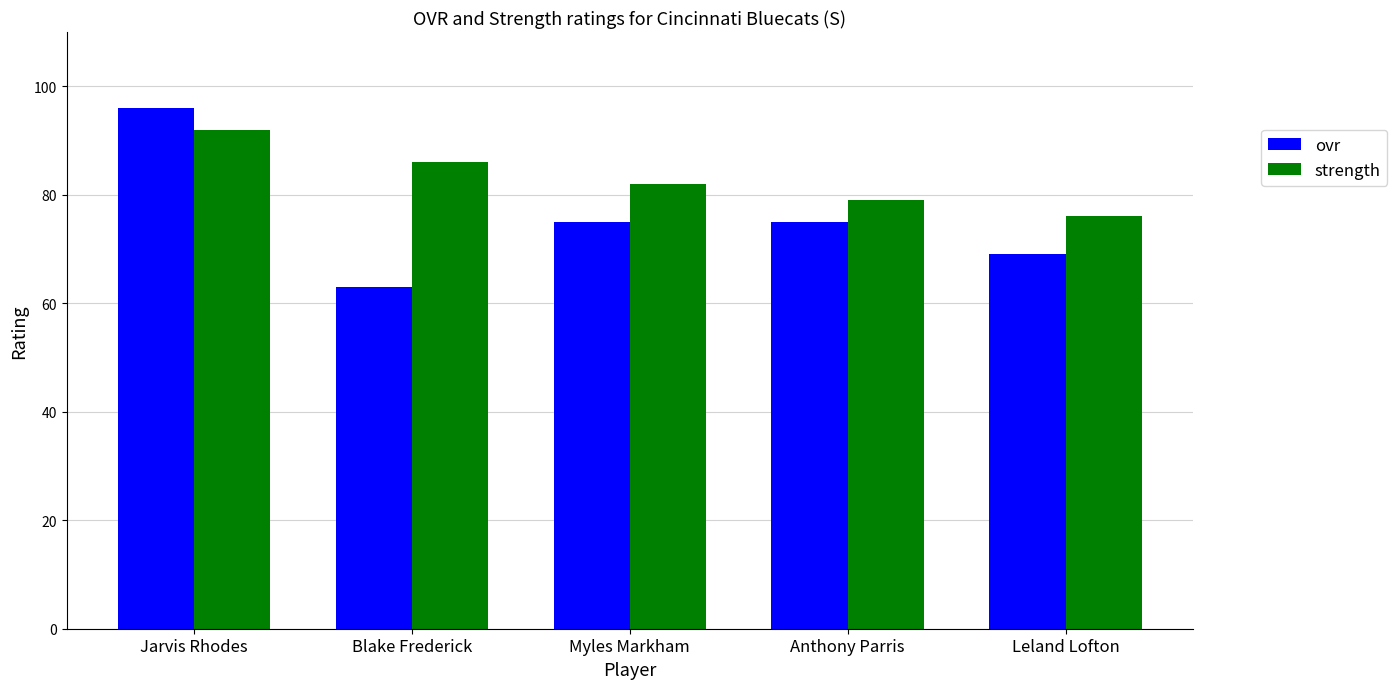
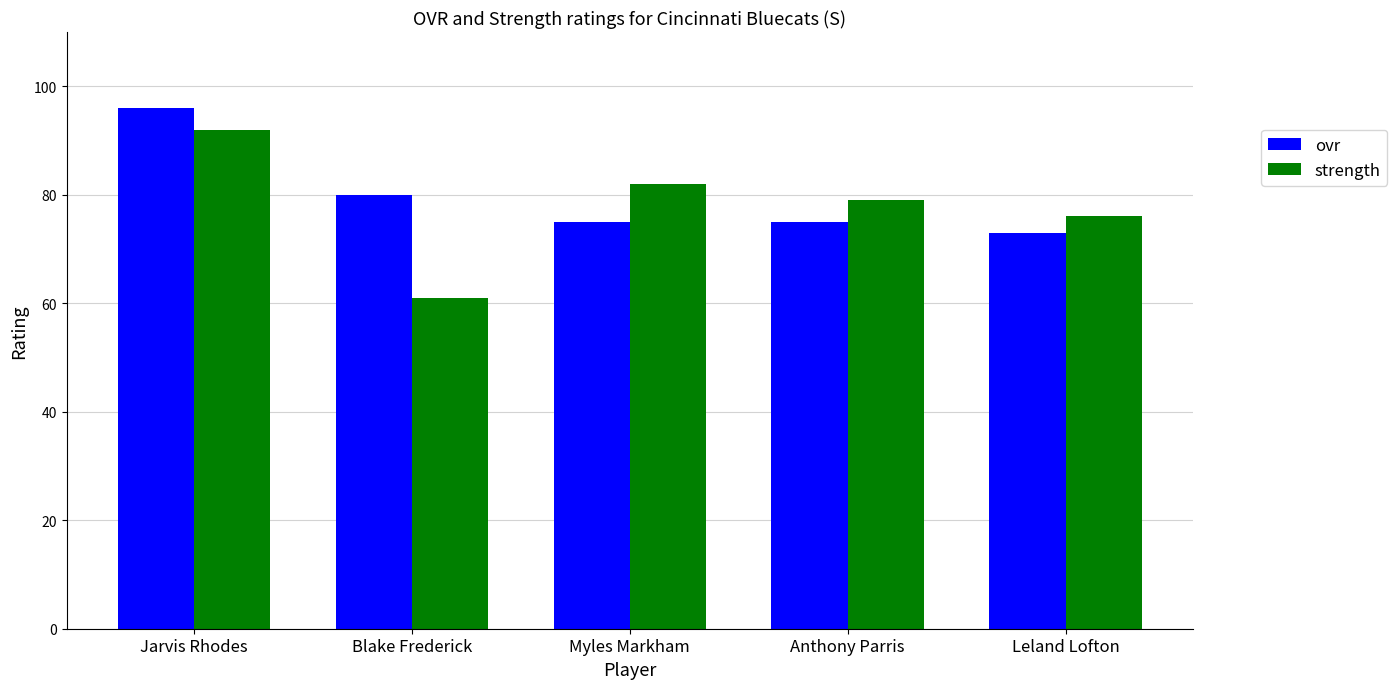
  {
    "ovr": {
      "Jarvis Rhodes": 96,
-     "Blake Frederick": 63,
+     "Blake Frederick": 80,
      "Myles Markham": 75,
      "Anthony Parris": 75,
-     "Leland Lofton": 69
+     "Leland Lofton": 73
    },
    "strength": {
      "Jarvis Rhodes": 92,
-     "Blake Frederick": 86,
+     "Blake Frederick": 61,
      "Myles Markham": 82,
      "Anthony Parris": 79,
      "Leland Lofton": 76
    }
  }
